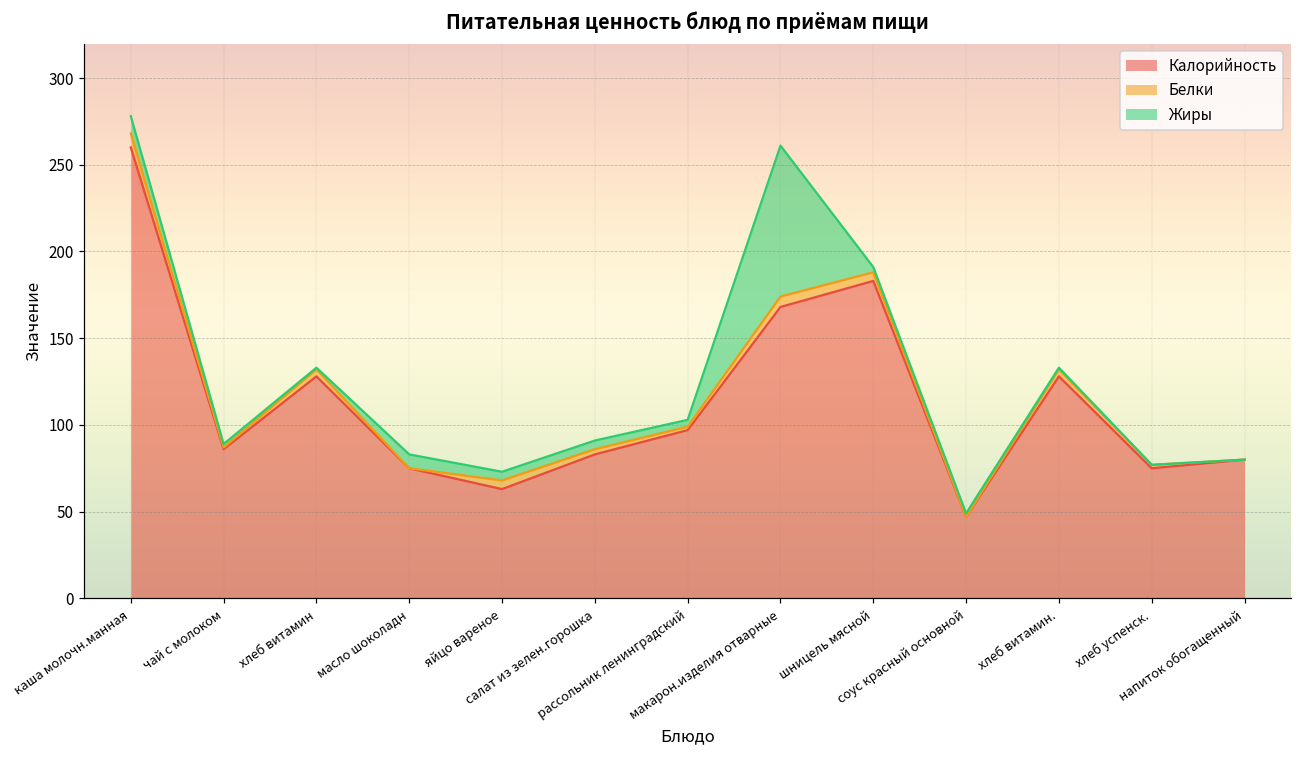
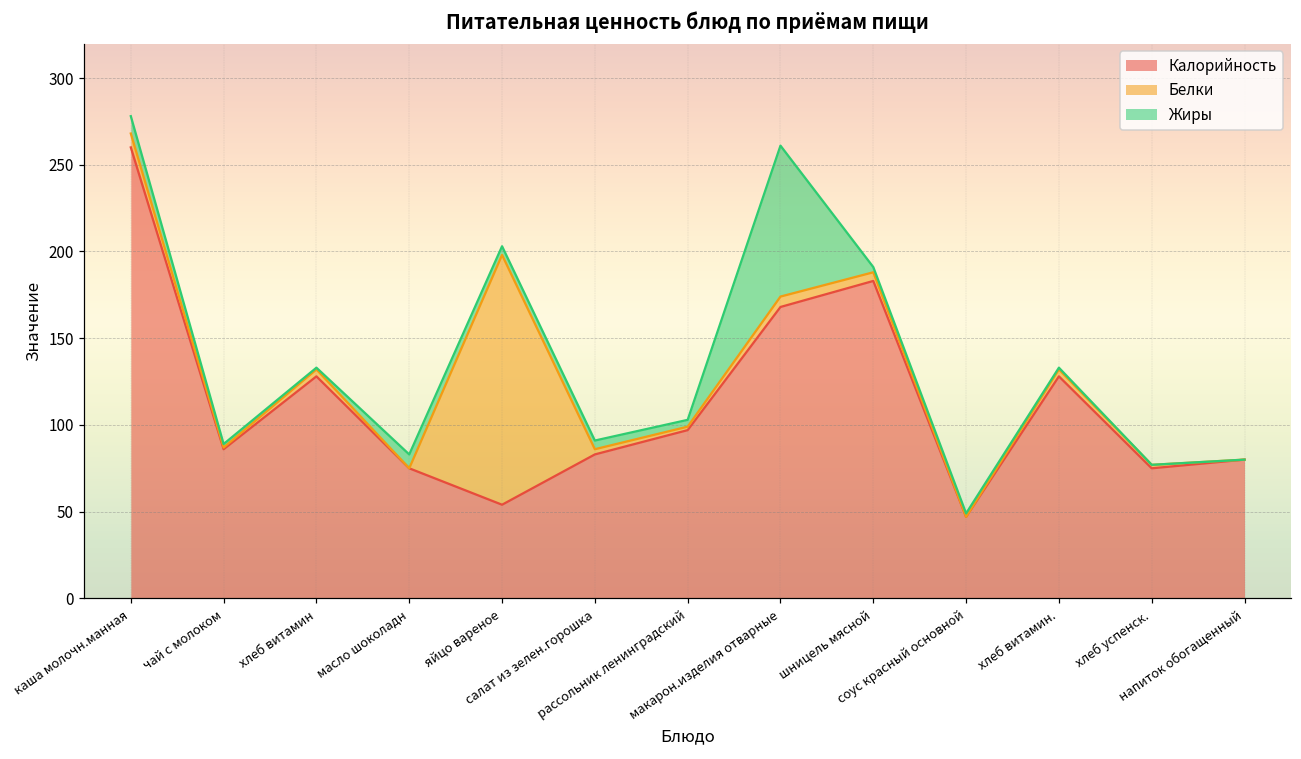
  {
    "Калорийность": {
      "каша молочн.манная": 260,
      "хлеб витамин": 128,
-     "яйцо вареное": 63,
+     "яйцо вареное": 54,
      "салат из зелен.горошка": 83,
      "рассольник ленинградский": 97,
      "макарон.изделия отварные": 168,
      "шницель мясной": 183,
      "хлеб витамин.": 128,
      "хлеб успенск.": 75
    },
    "Белки": {
      "каша молочн.манная": 8,
-     "яйцо вареное": 5,
+     "яйцо вареное": 144,
      "салат из зелен.горошка": 3,
      "рассольник ленинградский": 2,
      "макарон.изделия отварные": 6,
      "шницель мясной": 5
    },
    "Жиры": {
      "каша молочн.манная": 10,
      "чай с молоком": 2,
      "масло шоколадн": 8,
      "яйцо вареное": 5,
      "салат из зелен.горошка": 5,
      "рассольник ленинградский": 4,
      "макарон.изделия отварные": 87,
      "шницель мясной": 3,
      "соус красный основной": 2
    }
  }
